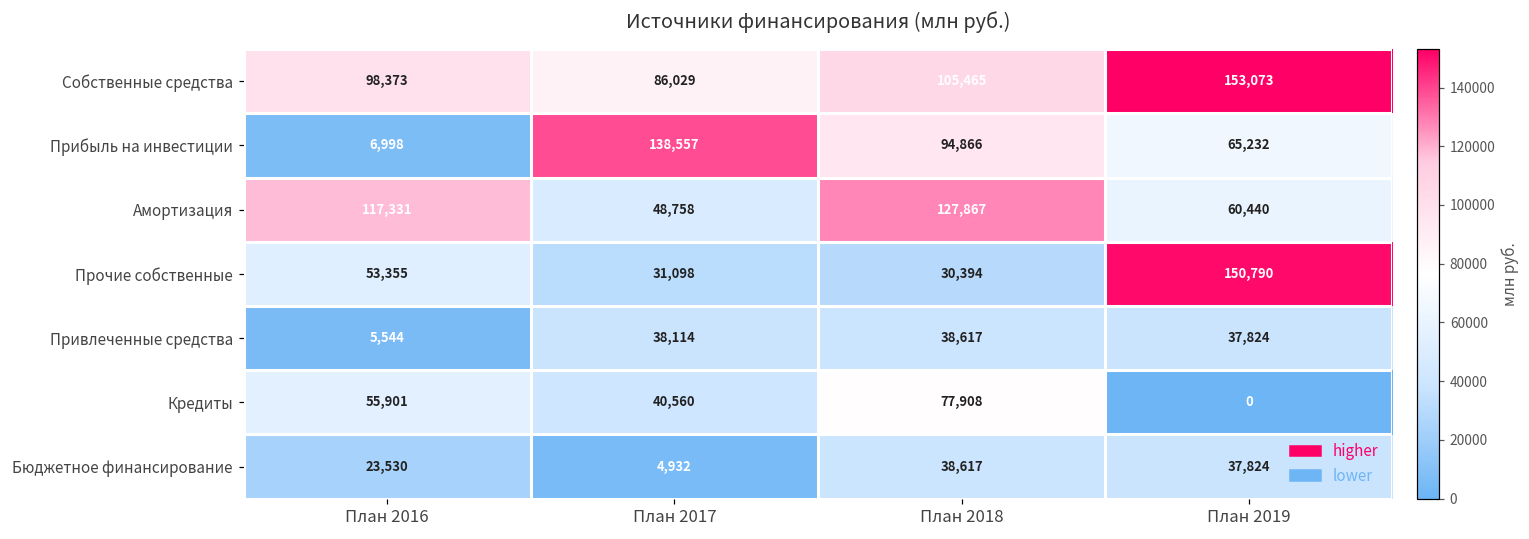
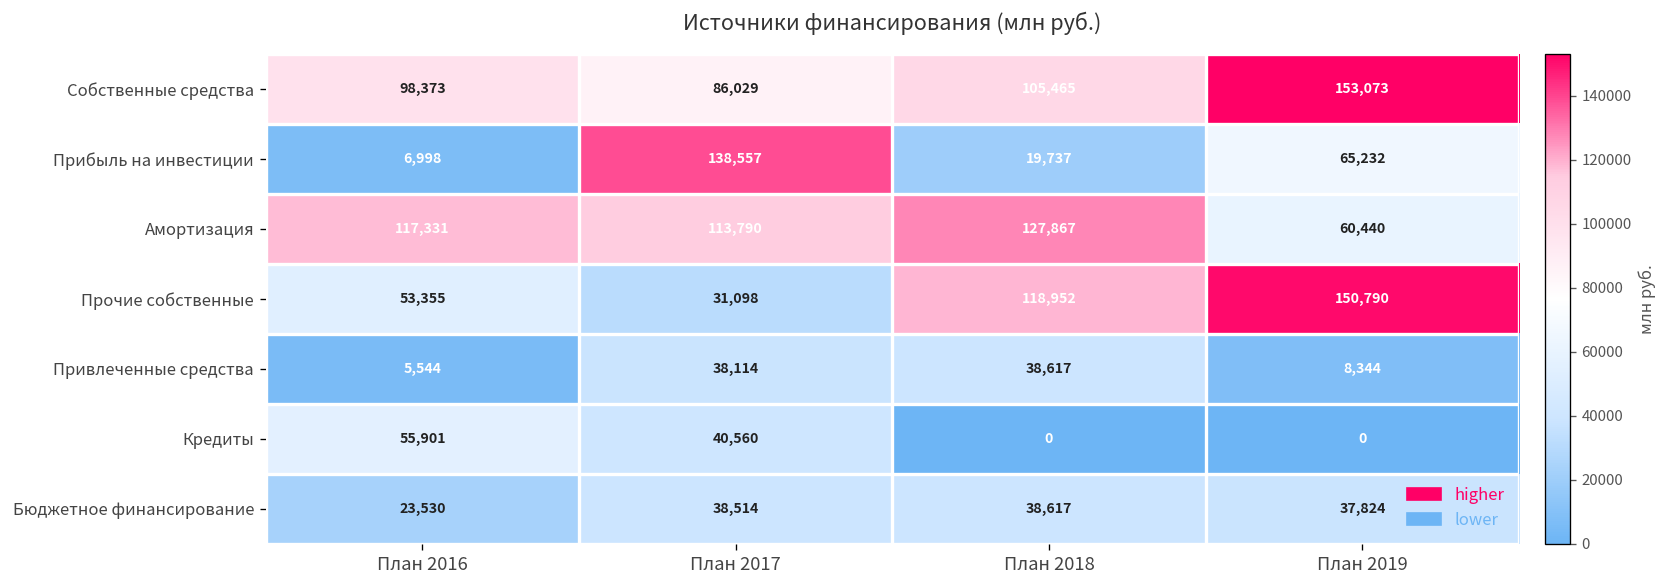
  {
    "Собственные средства": {
      "План 2016": "98,373",
      "План 2017": "86,029",
      "План 2019": "153,073"
    },
    "Прибыль на инвестиции": {
      "План 2016": "6,998",
      "План 2017": "138,557",
-     "План 2018": "94,866",
+     "План 2018": "19,737",
      "План 2019": "65,232"
    },
    "Амортизация": {
      "План 2016": "117,331",
-     "План 2017": "48,758",
+     "План 2017": "113,790",
      "План 2018": "127,867",
      "План 2019": "60,440"
    },
    "Прочие собственные": {
      "План 2016": "53,355",
      "План 2017": "31,098",
-     "План 2018": "30,394",
+     "План 2018": "118,952",
      "План 2019": "150,790"
    },
    "Привлеченные средства": {
      "План 2016": "5,544",
      "План 2017": "38,114",
      "План 2018": "38,617",
-     "План 2019": "37,824"
+     "План 2019": "8,344"
    },
    "Кредиты": {
      "План 2016": "55,901",
      "План 2017": "40,560",
-     "План 2018": "77,908",
+     "План 2018": "0",
      "План 2019": "0"
    },
    "Бюджетное финансирование": {
      "План 2016": "23,530",
-     "План 2017": "4,932",
+     "План 2017": "38,514",
      "План 2018": "38,617",
      "План 2019": "37,824"
    }
  }
